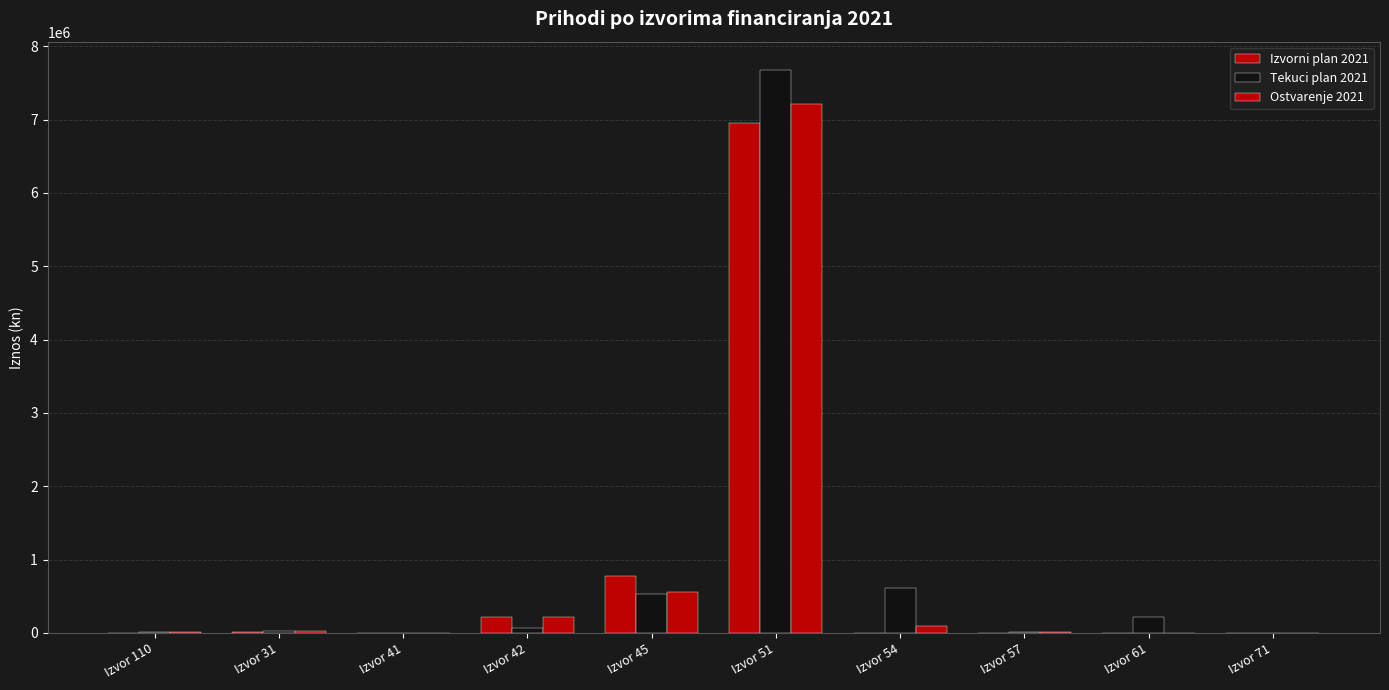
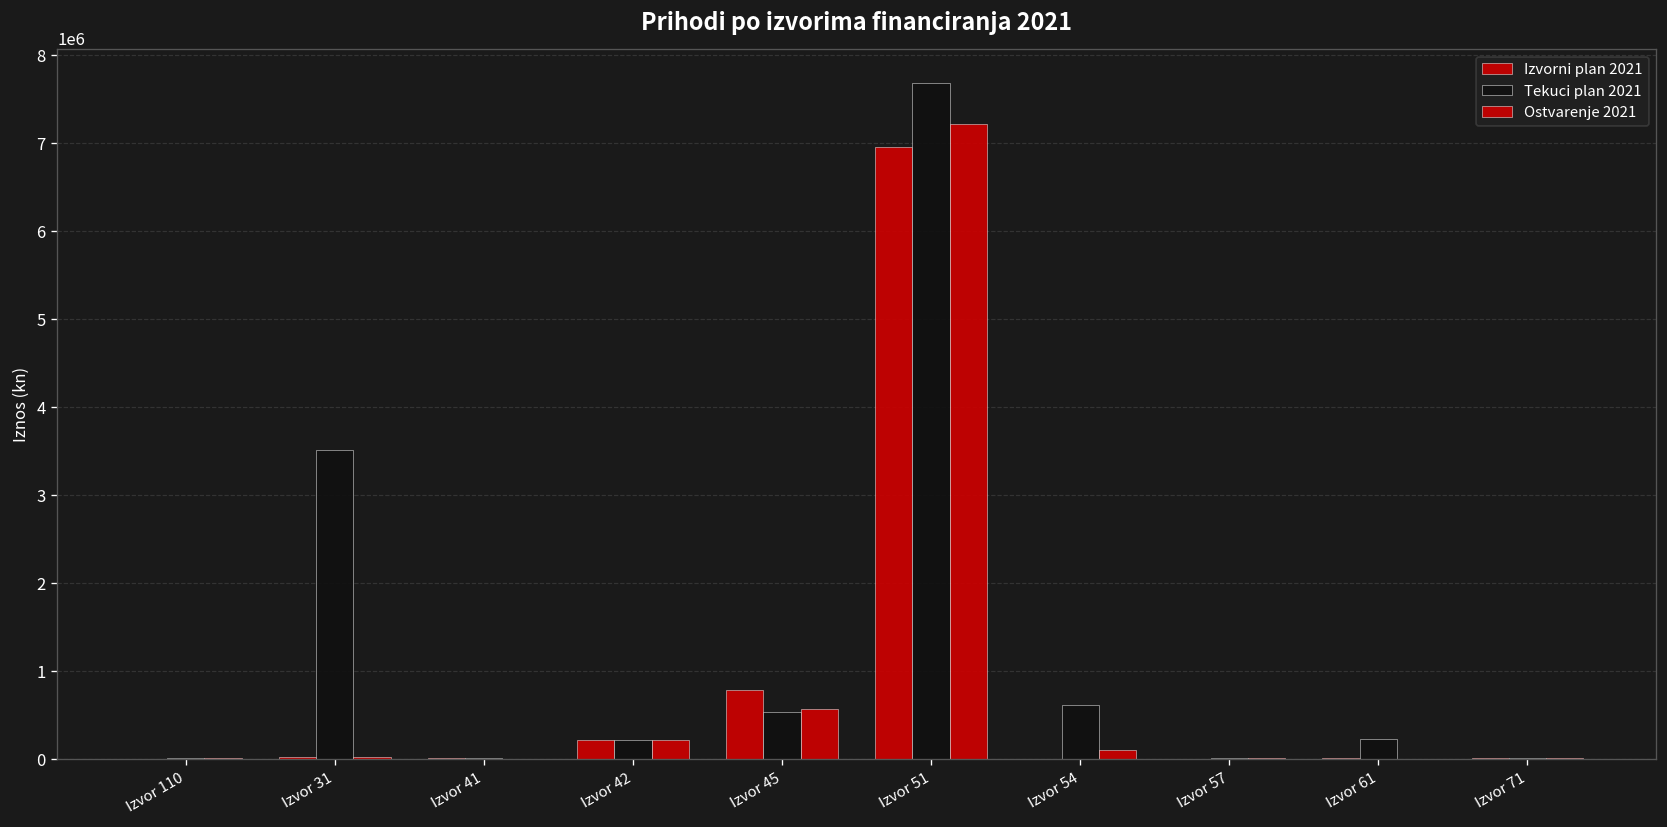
  {
    "Tekuci plan 2021": {
-     "Izvor 31": 0,
-     "Izvor 42": 100000,
+     "Izvor 31": 3500000,
+     "Izvor 42": 200000,
      "Izvor 45": 500000,
      "Izvor 51": 7700000,
      "Izvor 54": 600000,
      "Izvor 61": 200000
    }
  }
